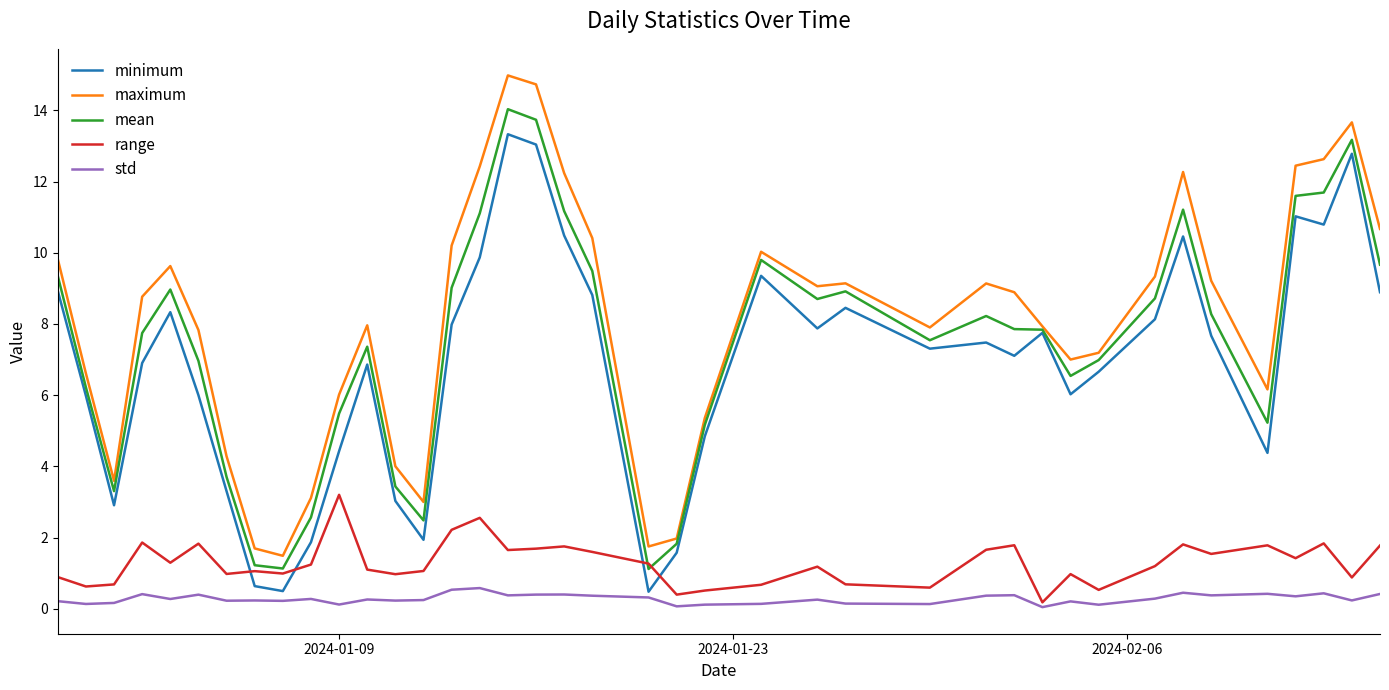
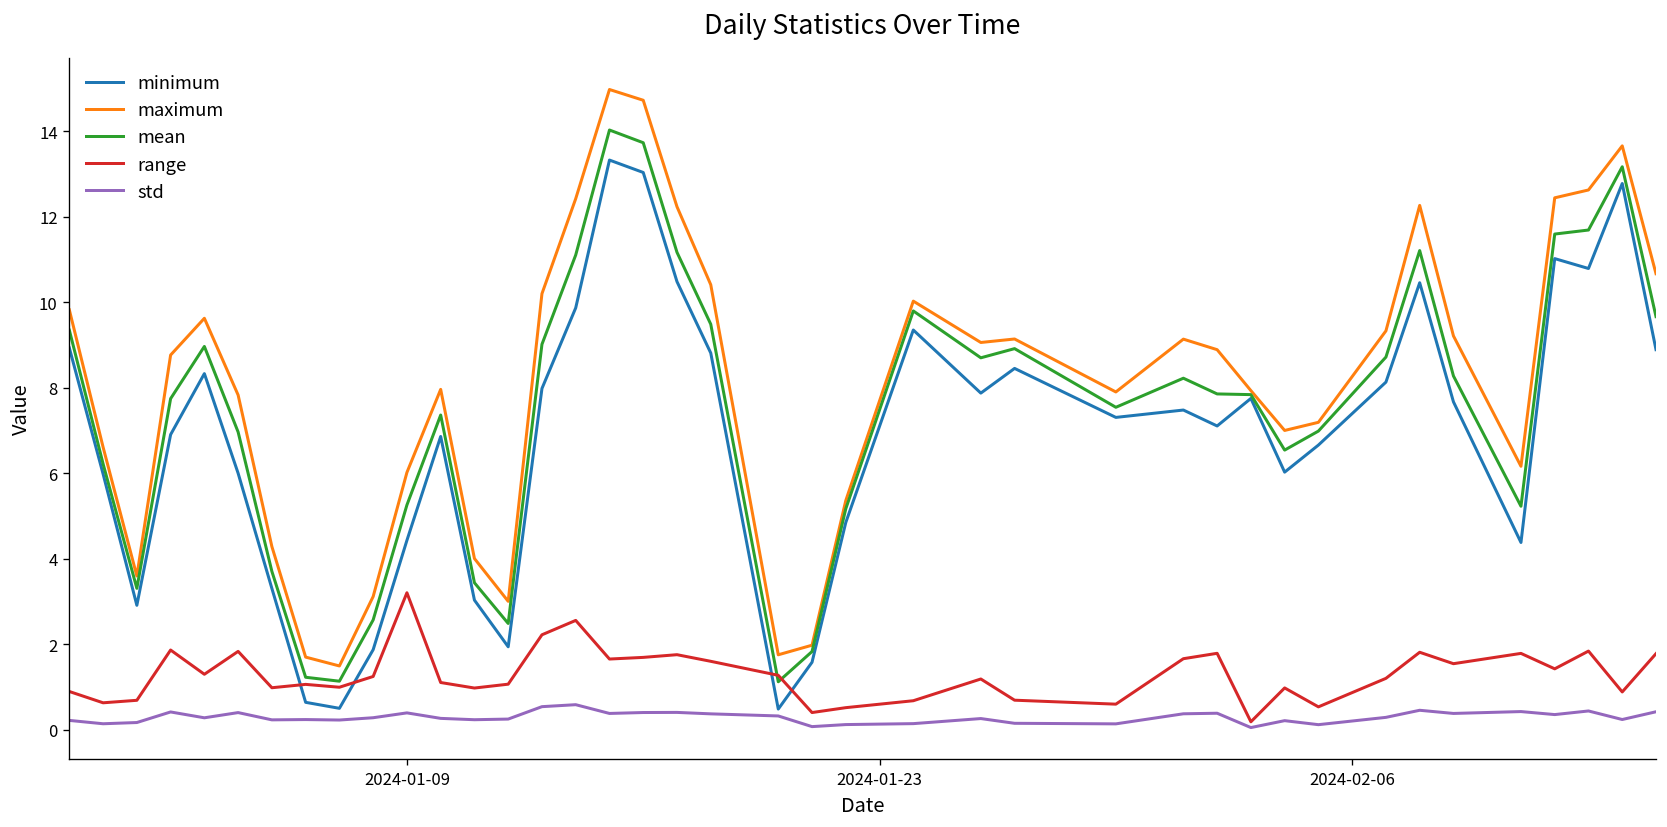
  {
    "minimum": {
      "2024-01-09": 4.4
    },
    "maximum": {
      "2024-01-09": 6.0
    },
    "mean": {
-     "2024-01-09": 5.5
+     "2024-01-09": 5.3
    },
    "range": {
      "2024-01-09": 3.2
    },
    "std": {
-     "2024-01-09": 0.1
+     "2024-01-09": 0.4
    }
  }
